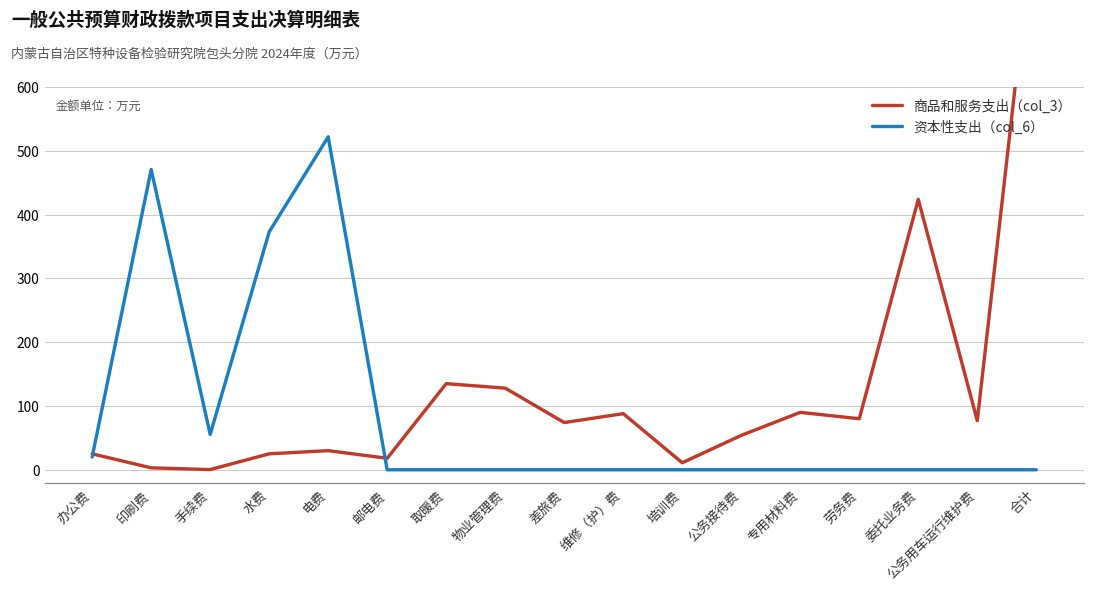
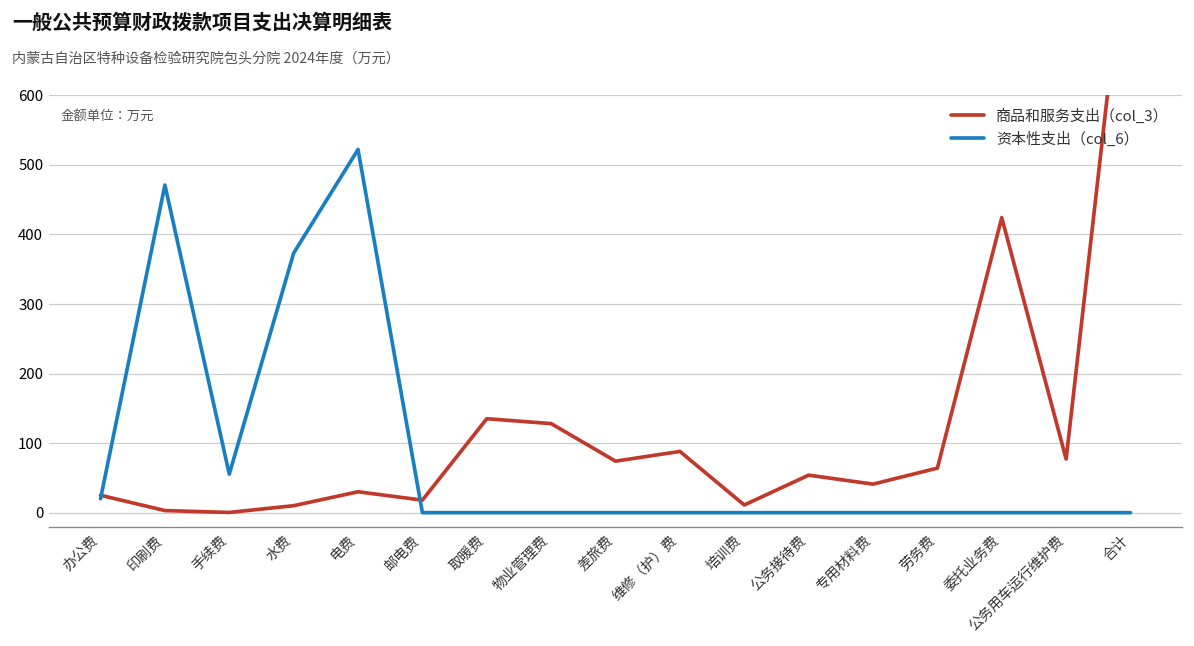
  {
    "商品和服务支出（col_3）": {
      "办公费": 30,
      "印刷费": 0,
      "手续费": 0,
-     "水费": 30,
+     "水费": 10,
      "电费": 30,
      "邮电费": 20,
      "取暖费": 140,
      "物业管理费": 130,
      "差旅费": 70,
      "维修（护）费": 90,
      "培训费": 10,
      "公务接待费": 50,
-     "专用材料费": 90,
-     "劳务费": 80,
+     "专用材料费": 40,
+     "劳务费": 60,
      "委托业务费": 420,
      "公务用车运行维护费": 80
    },
    "资本性支出（col_6）": {
      "办公费": 20,
      "印刷费": 470,
      "手续费": 60,
      "水费": 370,
      "电费": 520,
      "邮电费": 0,
      "取暖费": 0,
      "物业管理费": 0,
      "差旅费": 0,
      "维修（护）费": 0,
      "培训费": 0,
      "公务接待费": 0,
      "专用材料费": 0,
      "劳务费": 0,
      "委托业务费": 0,
      "公务用车运行维护费": 0,
      "合计": 0
    }
  }
